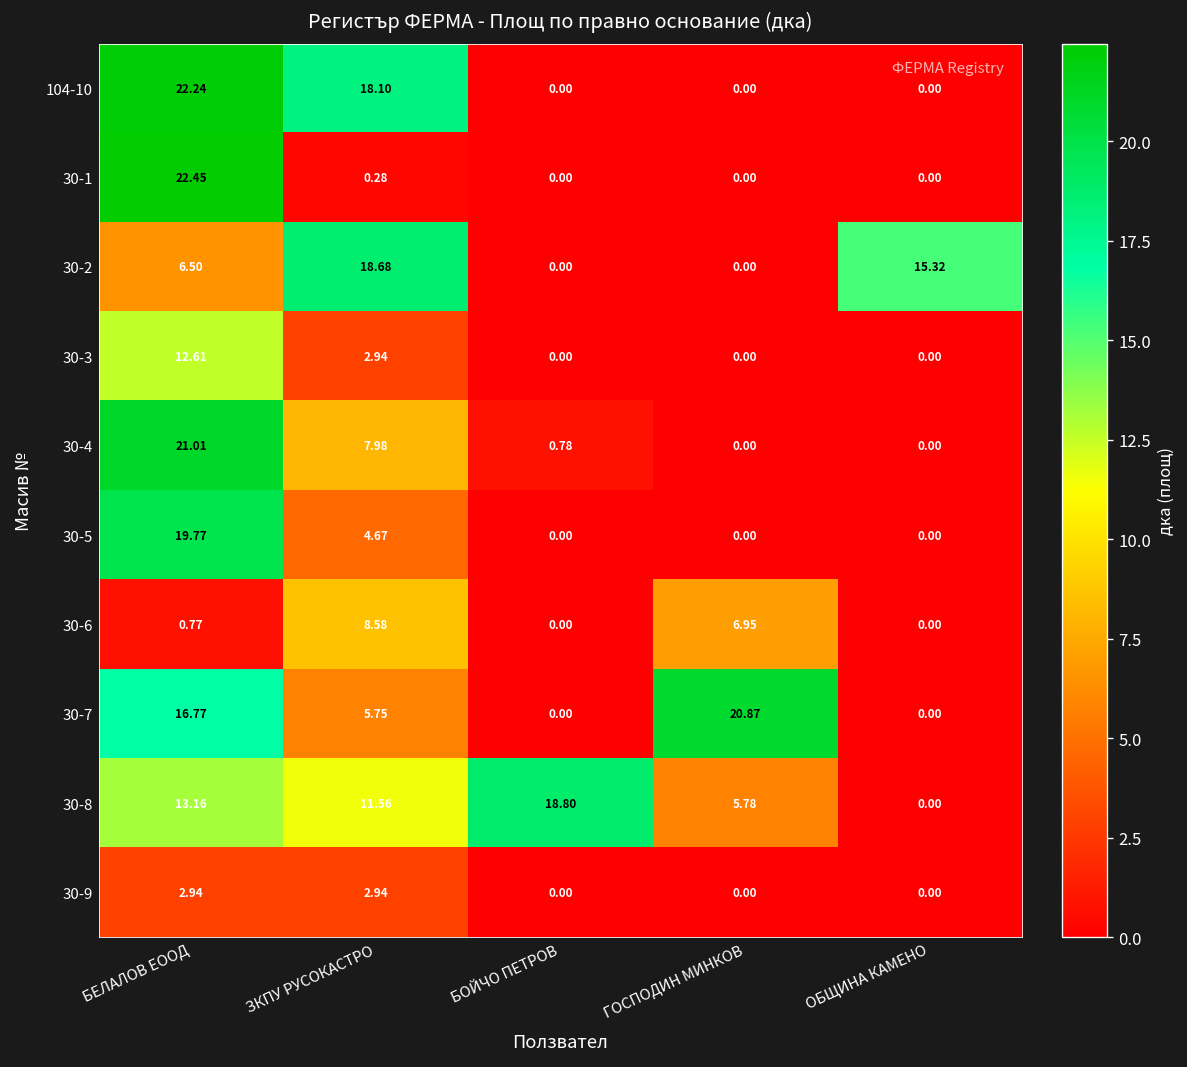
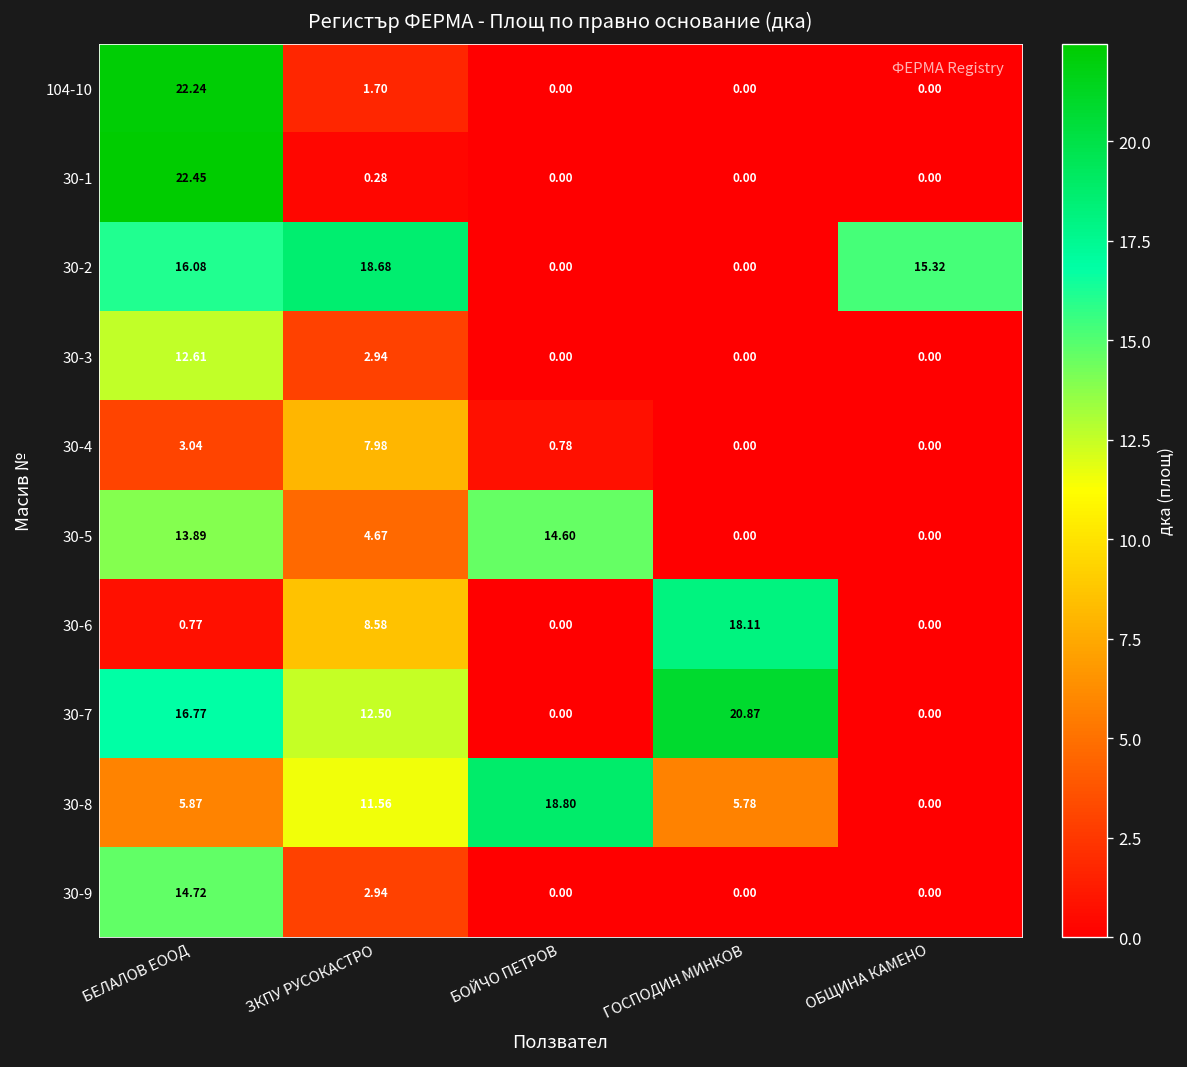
  {
    "104-10": {
      "БЕЛАЛОВ ЕООД": 22.24,
-     "ЗКПУ РУСОКАСТРО": 18.10,
+     "ЗКПУ РУСОКАСТРО": 1.70,
      "БОЙЧО ПЕТРОВ": 0.00,
      "ГОСПОДИН МИНКОВ": 0.00
    },
    "30-1": {
      "БЕЛАЛОВ ЕООД": 22.45,
      "ЗКПУ РУСОКАСТРО": 0.28,
      "БОЙЧО ПЕТРОВ": 0.00,
      "ГОСПОДИН МИНКОВ": 0.00,
      "ОБЩИНА КАМЕНО": 0.00
    },
    "30-2": {
-     "БЕЛАЛОВ ЕООД": 6.50,
+     "БЕЛАЛОВ ЕООД": 16.08,
      "ЗКПУ РУСОКАСТРО": 18.68,
      "БОЙЧО ПЕТРОВ": 0.00,
      "ГОСПОДИН МИНКОВ": 0.00,
      "ОБЩИНА КАМЕНО": 15.32
    },
    "30-3": {
      "БЕЛАЛОВ ЕООД": 12.61,
      "ЗКПУ РУСОКАСТРО": 2.94,
      "БОЙЧО ПЕТРОВ": 0.00,
      "ГОСПОДИН МИНКОВ": 0.00,
      "ОБЩИНА КАМЕНО": 0.00
    },
    "30-4": {
-     "БЕЛАЛОВ ЕООД": 21.01,
+     "БЕЛАЛОВ ЕООД": 3.04,
      "ЗКПУ РУСОКАСТРО": 7.98,
      "БОЙЧО ПЕТРОВ": 0.78,
      "ГОСПОДИН МИНКОВ": 0.00,
      "ОБЩИНА КАМЕНО": 0.00
    },
    "30-5": {
-     "БЕЛАЛОВ ЕООД": 19.77,
+     "БЕЛАЛОВ ЕООД": 13.89,
      "ЗКПУ РУСОКАСТРО": 4.67,
-     "БОЙЧО ПЕТРОВ": 0.00,
+     "БОЙЧО ПЕТРОВ": 14.60,
      "ГОСПОДИН МИНКОВ": 0.00,
      "ОБЩИНА КАМЕНО": 0.00
    },
    "30-6": {
      "БЕЛАЛОВ ЕООД": 0.77,
      "ЗКПУ РУСОКАСТРО": 8.58,
      "БОЙЧО ПЕТРОВ": 0.00,
-     "ГОСПОДИН МИНКОВ": 6.95,
+     "ГОСПОДИН МИНКОВ": 18.11,
      "ОБЩИНА КАМЕНО": 0.00
    },
    "30-7": {
      "БЕЛАЛОВ ЕООД": 16.77,
-     "ЗКПУ РУСОКАСТРО": 5.75,
+     "ЗКПУ РУСОКАСТРО": 12.50,
      "БОЙЧО ПЕТРОВ": 0.00,
      "ГОСПОДИН МИНКОВ": 20.87,
      "ОБЩИНА КАМЕНО": 0.00
    },
    "30-8": {
-     "БЕЛАЛОВ ЕООД": 13.16,
+     "БЕЛАЛОВ ЕООД": 5.87,
      "ЗКПУ РУСОКАСТРО": 11.56,
      "БОЙЧО ПЕТРОВ": 18.80,
      "ГОСПОДИН МИНКОВ": 5.78,
      "ОБЩИНА КАМЕНО": 0.00
    },
    "30-9": {
-     "БЕЛАЛОВ ЕООД": 2.94,
+     "БЕЛАЛОВ ЕООД": 14.72,
      "ЗКПУ РУСОКАСТРО": 2.94,
      "БОЙЧО ПЕТРОВ": 0.00,
      "ГОСПОДИН МИНКОВ": 0.00,
      "ОБЩИНА КАМЕНО": 0.00
    }
  }
